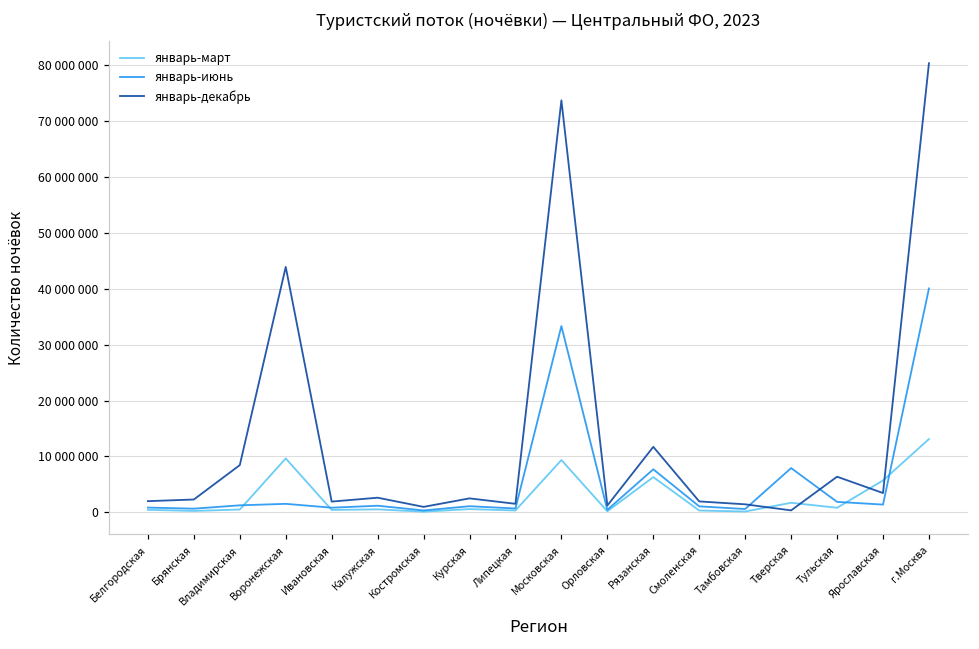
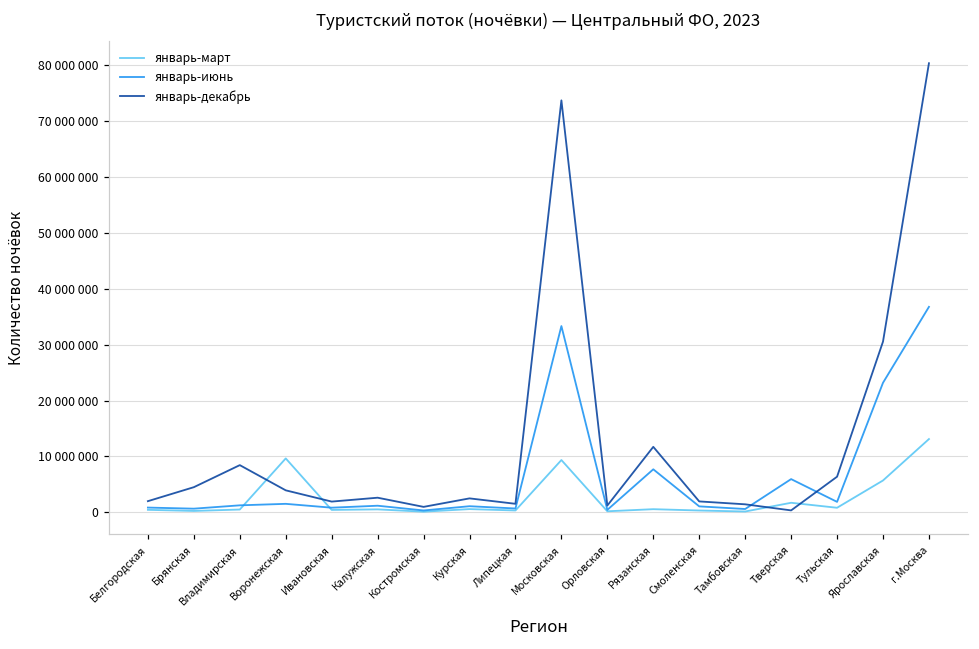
  {
    "январь-март": {
      "Владимирская": 1000000,
      "Воронежская": 10000000,
      "Калужская": 1000000,
      "Курская": 1000000,
      "Московская": 9000000,
-     "Рязанская": 6000000,
+     "Рязанская": 1000000,
      "Смоленская": 0,
      "Тверская": 2000000,
      "Тульская": 1000000,
      "Ярославская": 6000000,
      "г.Москва": 13000000
    },
    "январь-июнь": {
      "Владимирская": 1000000,
      "Воронежская": 2000000,
      "Калужская": 1000000,
      "Курская": 1000000,
      "Московская": 33000000,
      "Рязанская": 8000000,
      "Смоленская": 1000000,
-     "Тверская": 8000000,
+     "Тверская": 6000000,
      "Тульская": 2000000,
-     "Ярославская": 1000000,
-     "г.Москва": 40000000
+     "Ярославская": 23000000,
+     "г.Москва": 37000000
    },
    "январь-декабрь": {
      "Белгородская": 2000000,
-     "Брянская": 2000000,
+     "Брянская": 5000000,
      "Владимирская": 8000000,
-     "Воронежская": 44000000,
+     "Воронежская": 4000000,
      "Ивановская": 2000000,
      "Калужская": 3000000,
      "Костромская": 1000000,
      "Курская": 3000000,
      "Липецкая": 2000000,
      "Московская": 74000000,
      "Орловская": 1000000,
      "Рязанская": 12000000,
      "Смоленская": 2000000,
      "Тамбовская": 1000000,
      "Тверская": 0,
      "Тульская": 6000000,
-     "Ярославская": 3000000,
+     "Ярославская": 31000000,
      "г.Москва": 80000000
    }
  }
